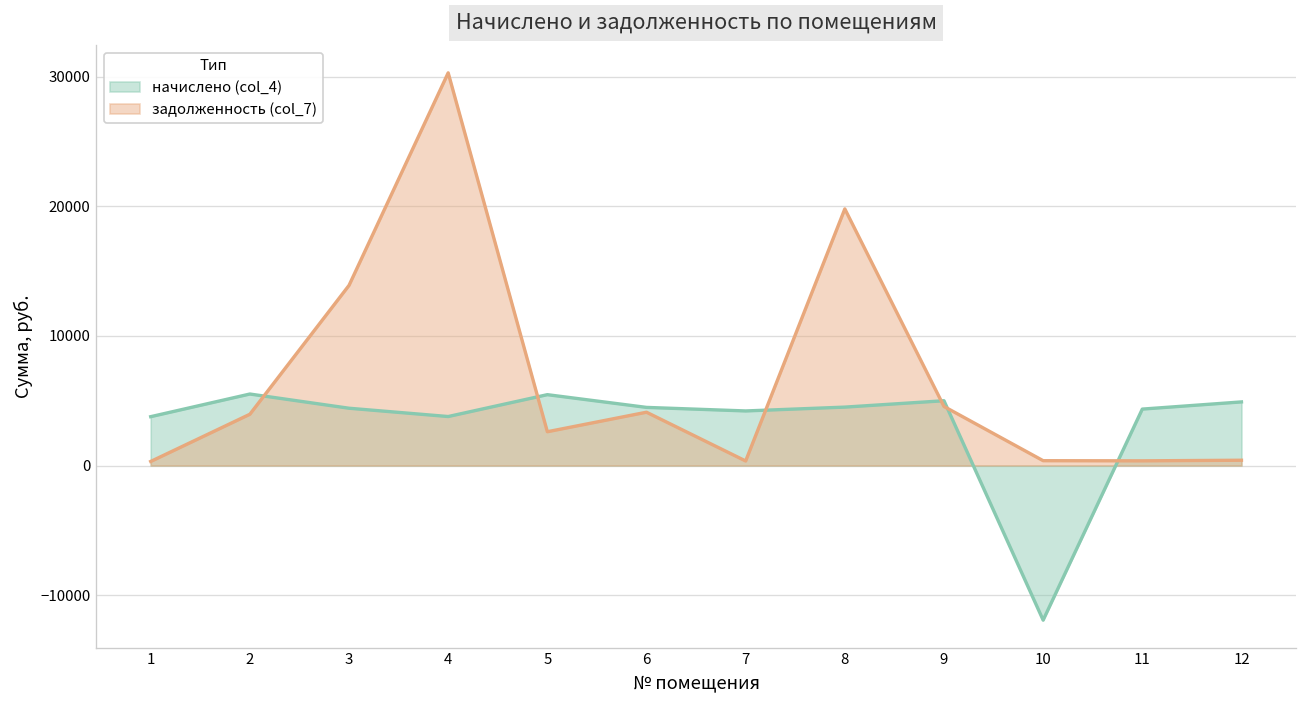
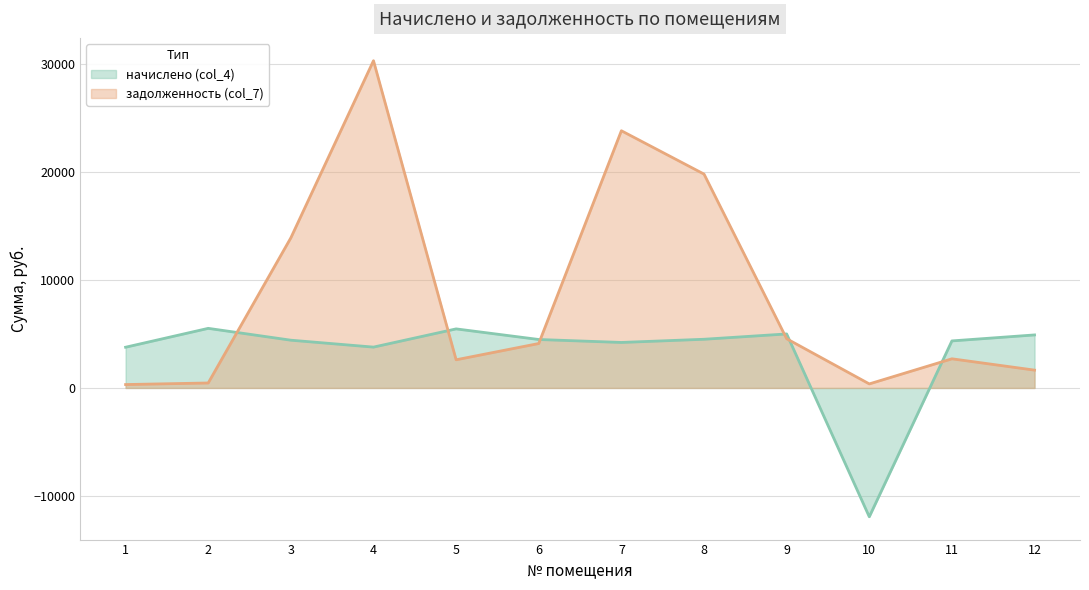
  {
    "задолженность (col_7)": {
      "1": 300,
-     "2": 4000,
+     "2": 500,
      "3": 13900,
      "4": 30300,
      "5": 2600,
      "6": 4100,
-     "7": 400,
+     "7": 23800,
      "8": 19800,
      "9": 4600,
      "10": 400,
-     "11": 400,
-     "12": 400
+     "11": 2700,
+     "12": 1600
    }
  }
